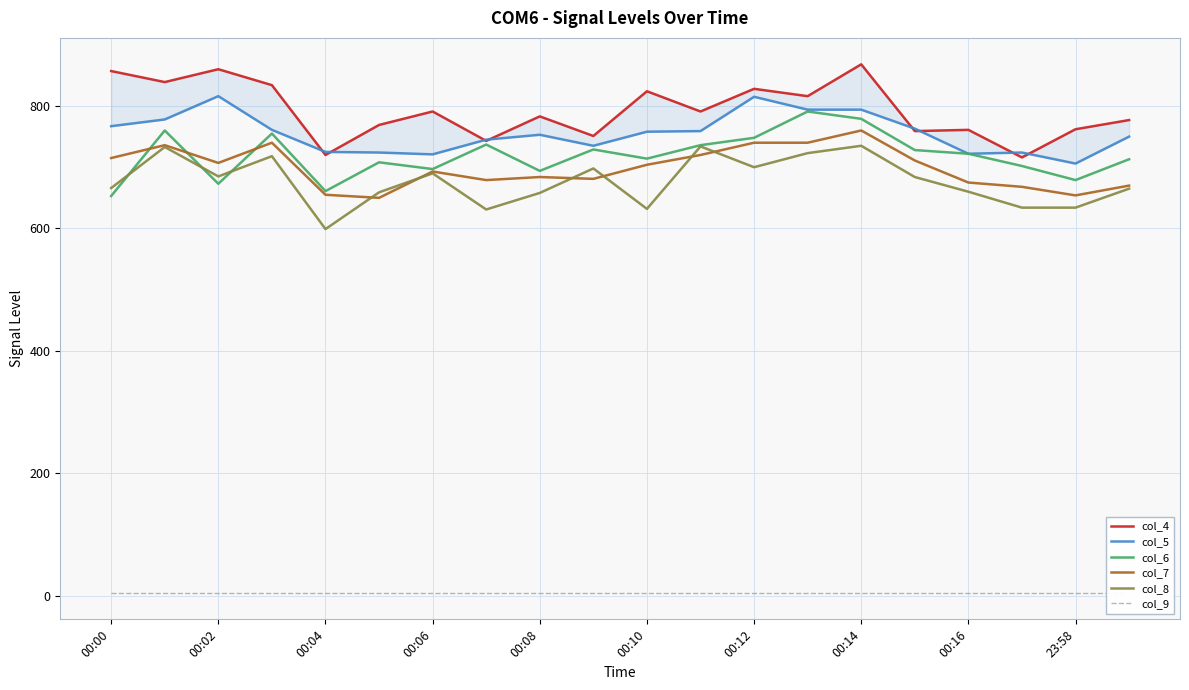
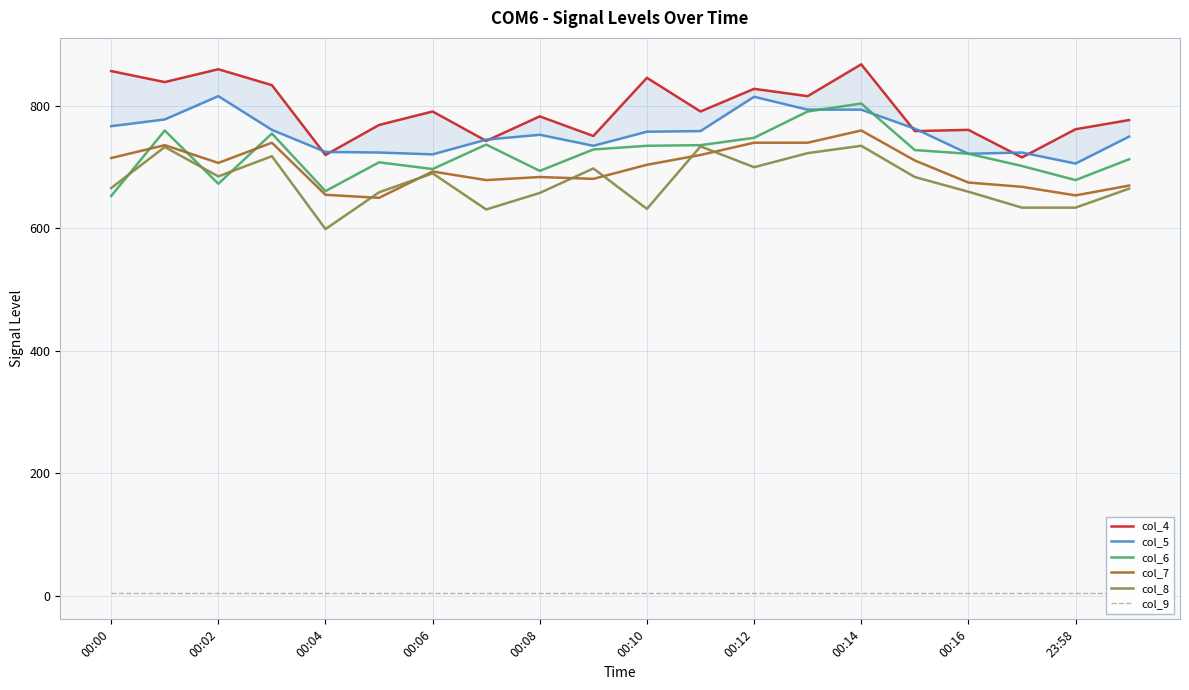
  {
    "col_4": {
      "00:04": 720,
-     "00:10": 820
+     "00:10": 850
    },
    "col_6": {
      "00:00": 650,
      "00:02": 670,
      "00:04": 660,
      "00:08": 690,
-     "00:10": 710,
+     "00:10": 740,
      "00:12": 750,
-     "00:14": 780,
+     "00:14": 800,
      "23:58": 680
    },
    "col_9": {
      "00:00": 10,
      "00:02": 10,
      "00:04": 10,
      "00:06": 10,
      "00:08": 10,
      "00:10": 10,
      "00:12": 10,
      "00:14": 10,
      "00:16": 10,
      "23:58": 10
    }
  }
